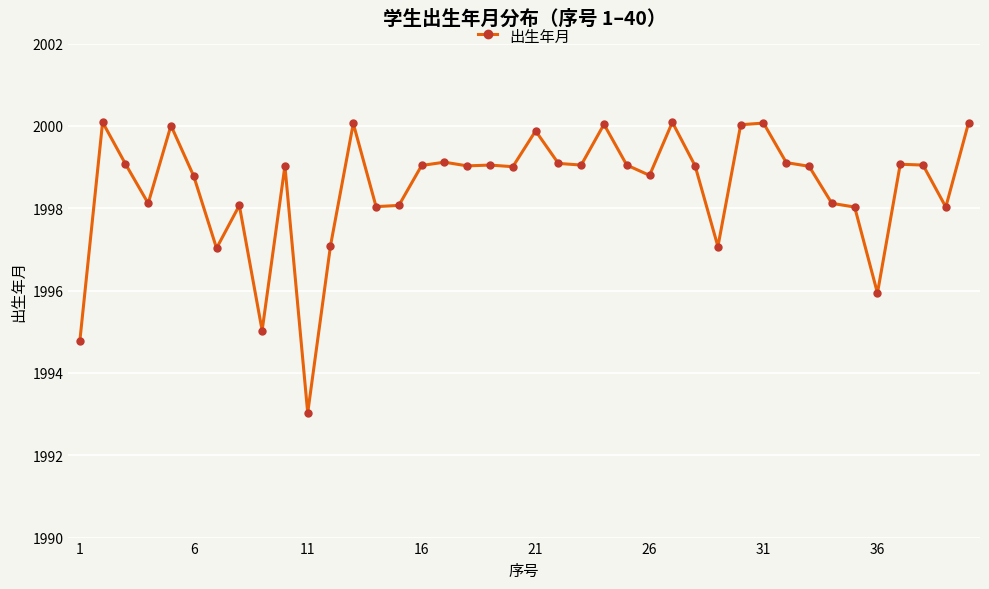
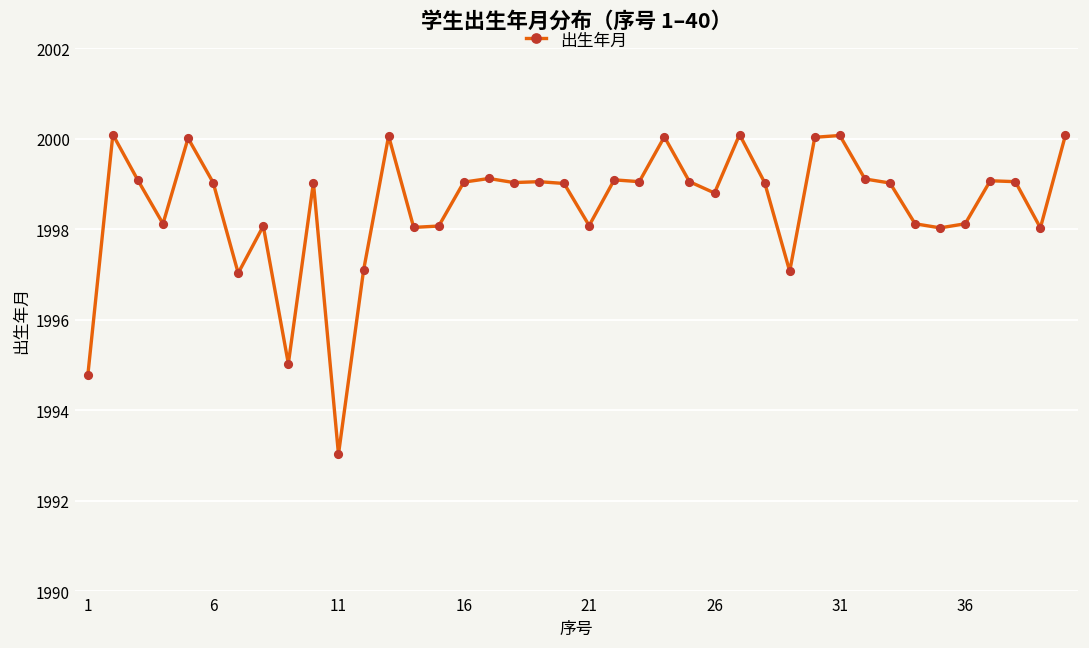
  {
    "1": 1994.8,
-   "6": 1998.8,
+   "6": 1999.0,
    "11": 1993.0,
    "16": 1999.0,
-   "21": 1999.9,
+   "21": 1998.1,
    "26": 1998.8,
    "31": 2000.1,
-   "36": 1995.9
+   "36": 1998.1
  }
